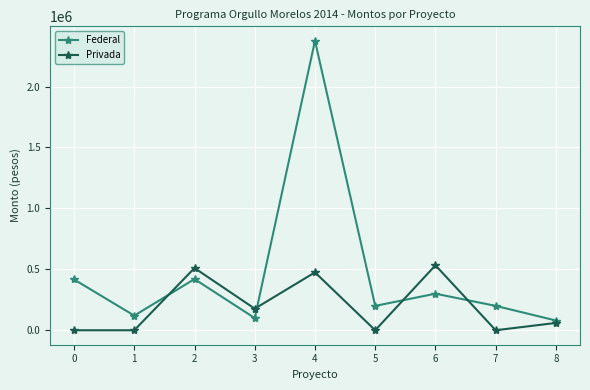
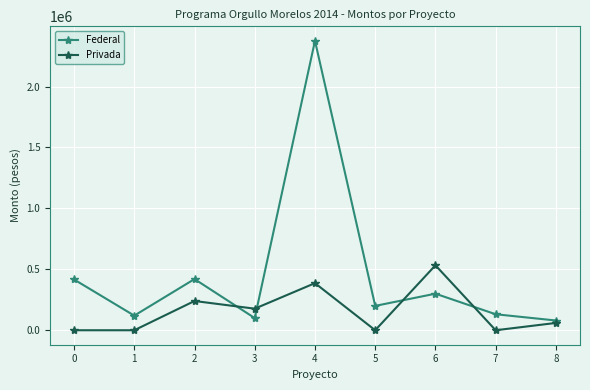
  {
    "Federal": {
      "0": 420000,
      "1": 120000,
      "2": 420000,
      "3": 100000,
      "4": 2380000,
      "5": 200000,
      "6": 300000,
-     "7": 200000
+     "7": 130000
    },
    "Privada": {
      "0": 0,
      "1": 0,
-     "2": 510000,
+     "2": 240000,
      "3": 180000,
-     "4": 480000,
+     "4": 390000,
      "5": 0,
      "6": 530000,
      "7": 0
    }
  }
